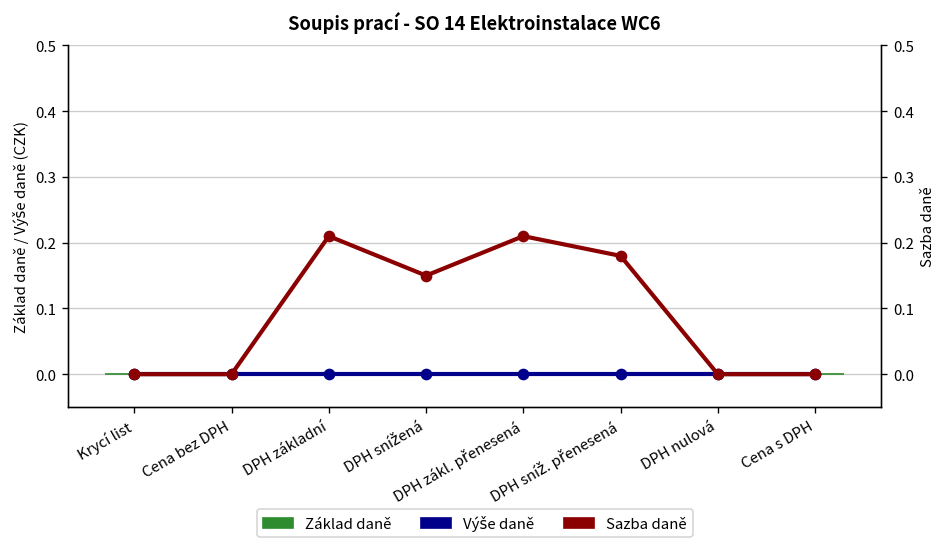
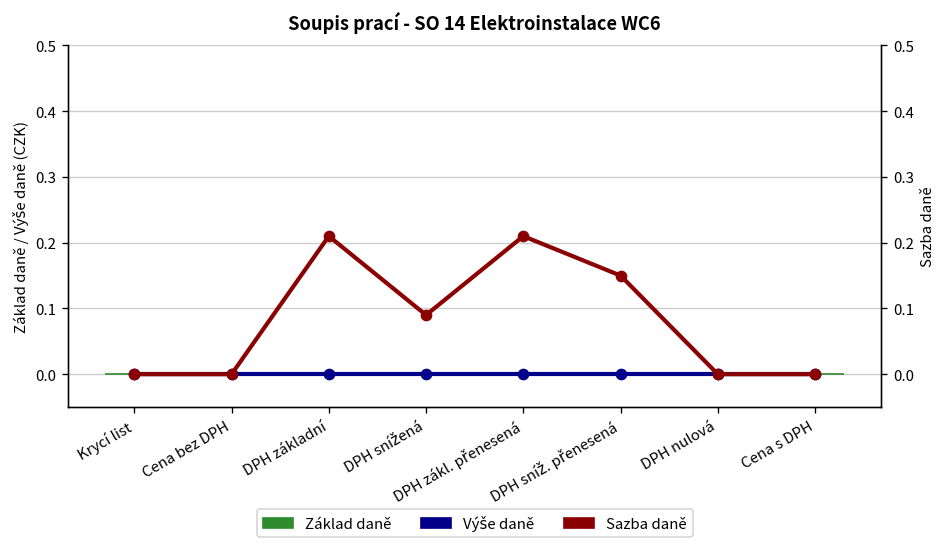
  {
    "Výše daně": {
      "Krycí list": 0.00,
      "Cena bez DPH": 0.00,
      "DPH základní": 0.00,
      "DPH snížená": 0.00,
      "DPH zákl. přenesená": 0.00,
      "DPH sníž. přenesená": 0.00,
      "DPH nulová": 0.00,
      "Cena s DPH": 0.00
    },
    "Sazba daně": {
      "DPH základní": 0.21,
-     "DPH snížená": 0.15,
+     "DPH snížená": 0.09,
      "DPH zákl. přenesená": 0.21,
-     "DPH sníž. přenesená": 0.18
+     "DPH sníž. přenesená": 0.15
    }
  }
